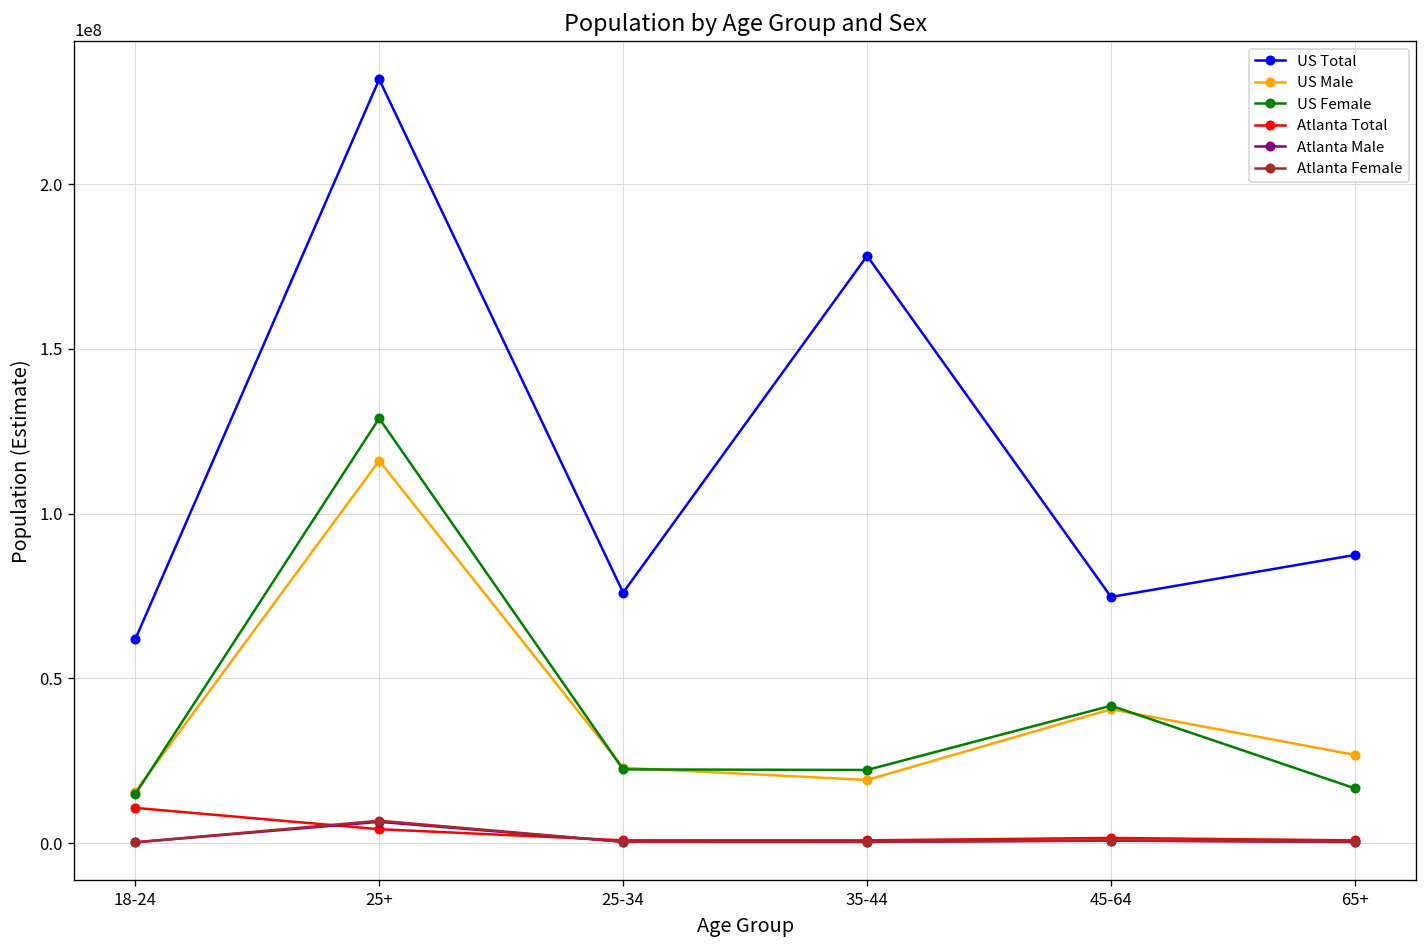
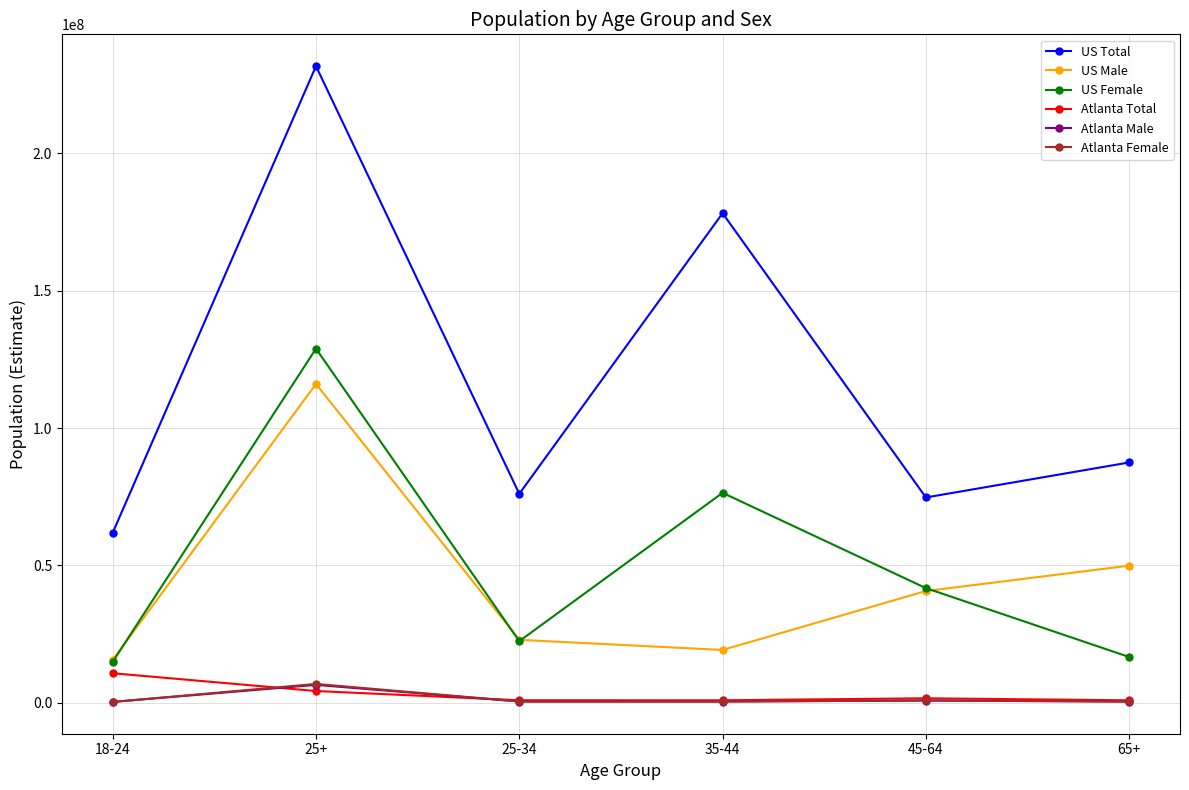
  {
    "US Total": {
      "18-24": 62000000,
      "25+": 232000000,
      "25-34": 76000000,
      "35-44": 178000000,
      "45-64": 75000000,
      "65+": 87000000
    },
    "US Male": {
      "25+": 116000000,
      "35-44": 19000000,
      "45-64": 41000000,
-     "65+": 27000000
+     "65+": 50000000
    },
    "US Female": {
      "25+": 129000000,
-     "35-44": 22000000,
+     "35-44": 76000000,
      "45-64": 42000000,
      "65+": 17000000
    },
    "Atlanta Total": {
      "18-24": 11000000,
      "25+": 4000000
    }
  }
